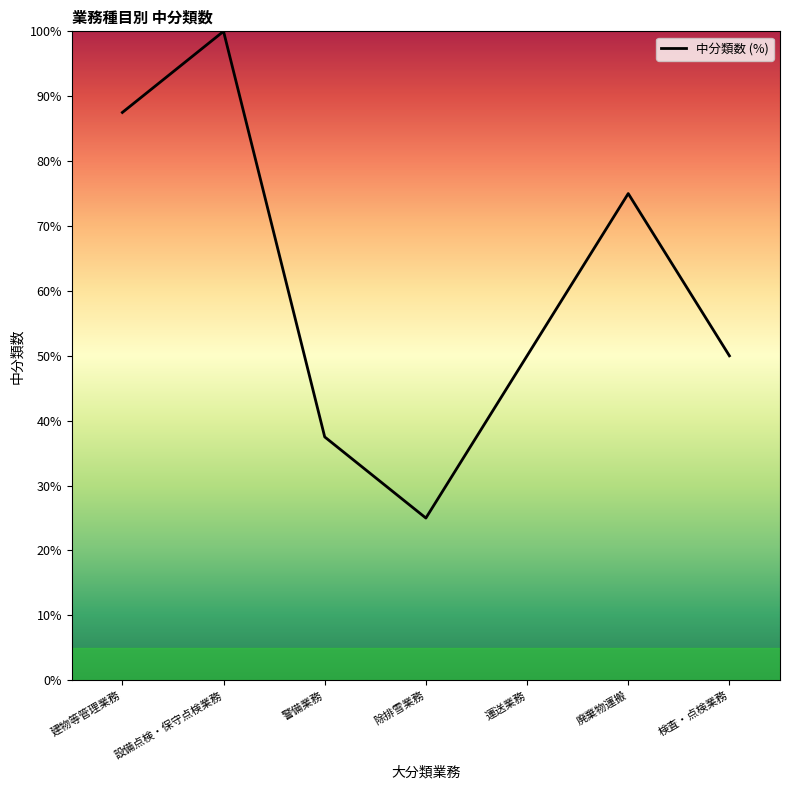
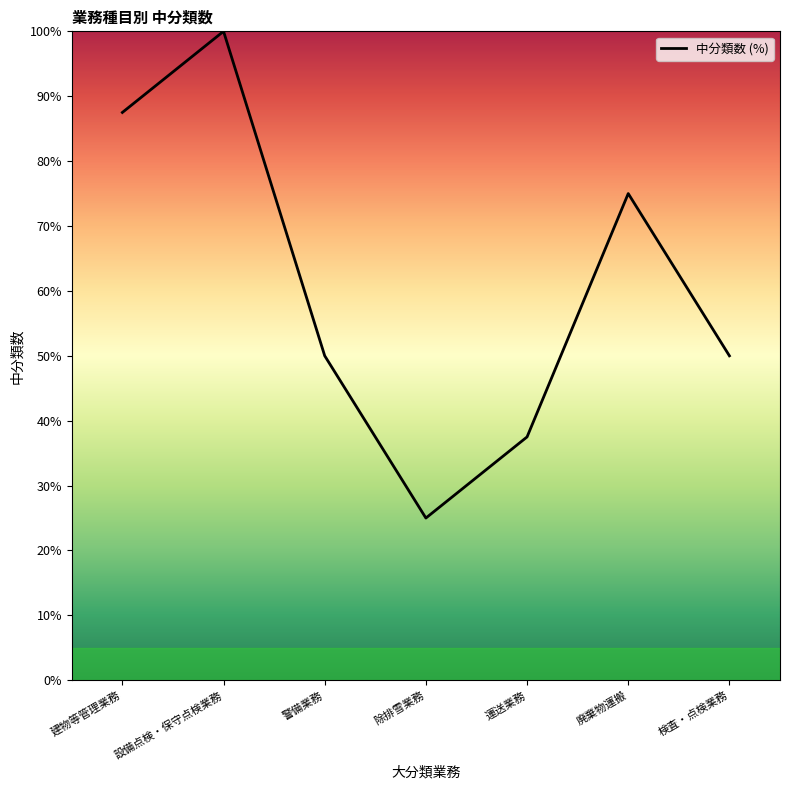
  {
    "建物等管理業務": "88%",
    "設備点検・保守点検業務": "100%",
-   "警備業務": "38%",
+   "警備業務": "50%",
    "除排雪業務": "25%",
-   "運送業務": "50%",
+   "運送業務": "38%",
    "廃棄物運搬": "75%",
    "検査・点検業務": "50%"
  }
